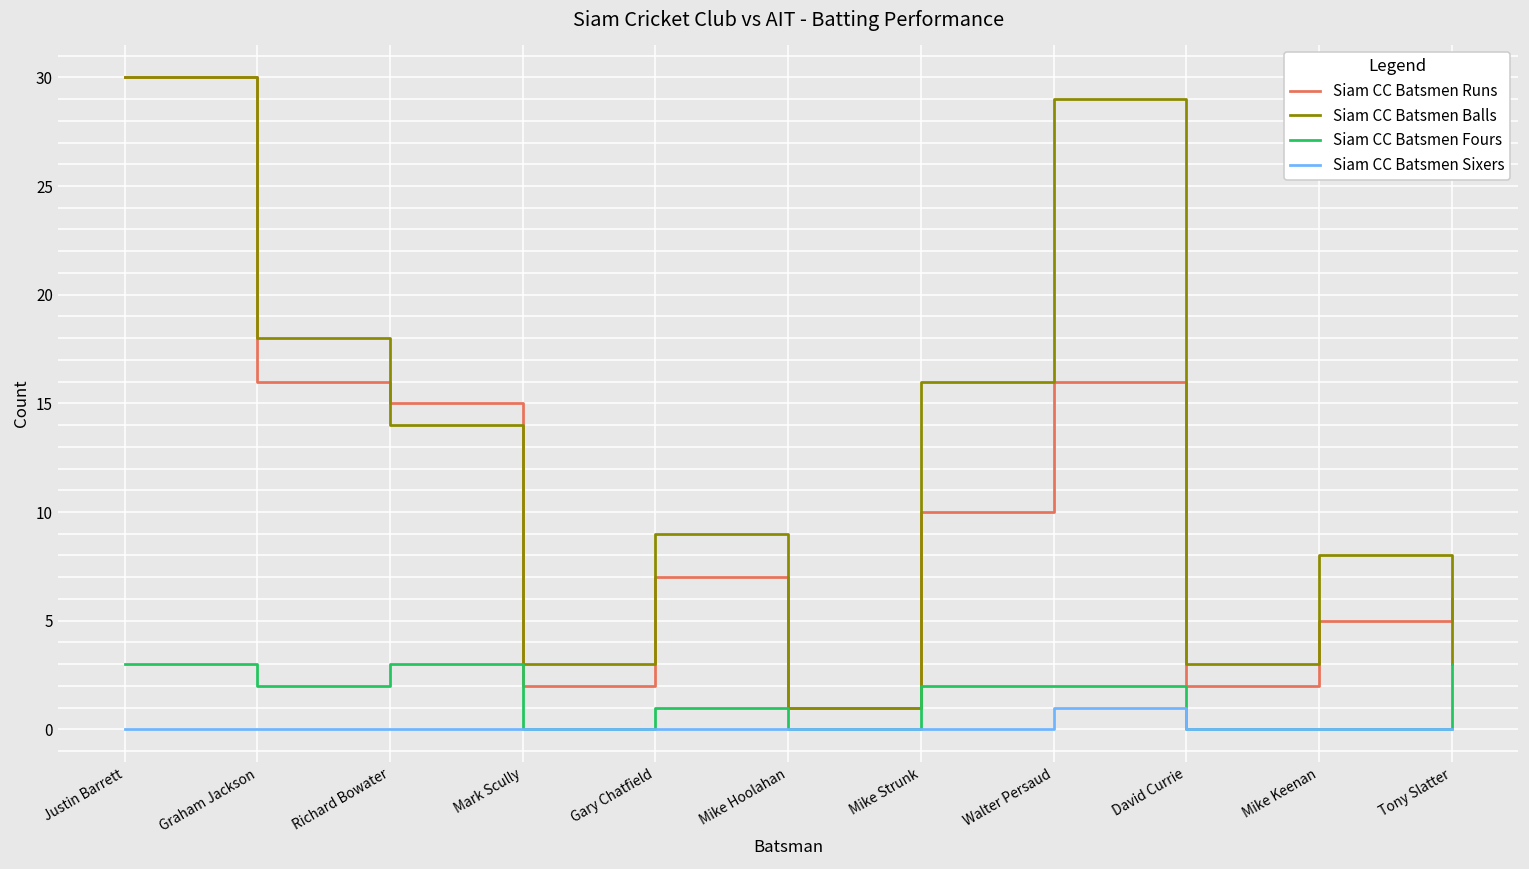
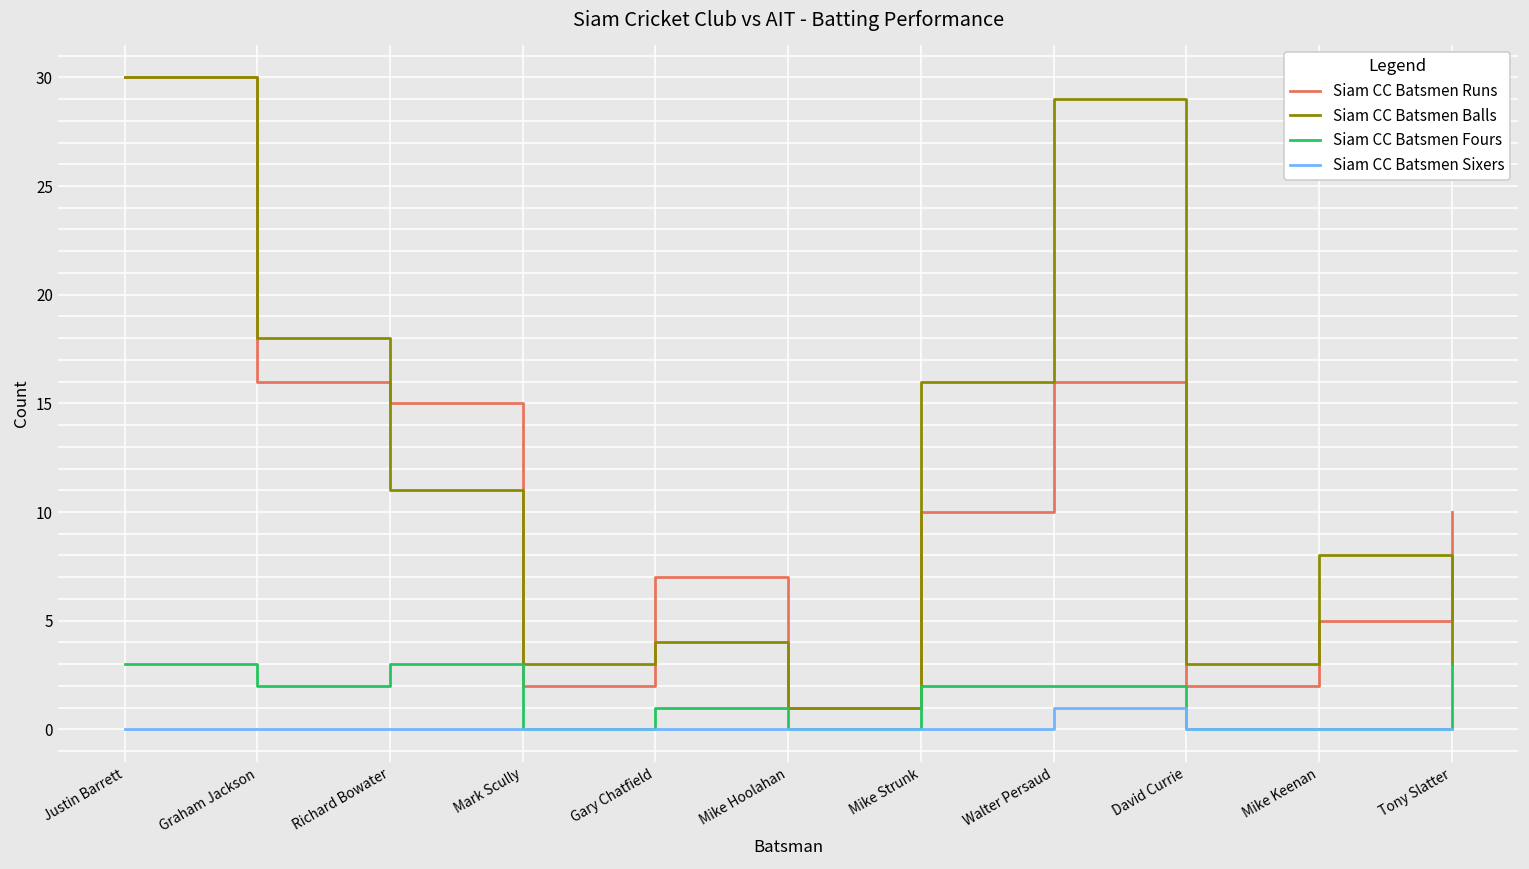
  {
    "Siam CC Batsmen Runs": {
      "Graham Jackson": 16,
      "Richard Bowater": 15,
      "Mark Scully": 2,
      "Gary Chatfield": 7,
      "Mike Strunk": 10,
      "Walter Persaud": 16,
      "David Currie": 2,
      "Mike Keenan": 5,
-     "Tony Slatter": 6
+     "Tony Slatter": 10
    },
    "Siam CC Batsmen Balls": {
      "Graham Jackson": 18,
-     "Richard Bowater": 14,
+     "Richard Bowater": 11,
      "Mark Scully": 3,
-     "Gary Chatfield": 9,
+     "Gary Chatfield": 4,
      "Mike Strunk": 16,
      "Walter Persaud": 29,
      "David Currie": 3,
      "Mike Keenan": 8
    },
    "Siam CC Batsmen Fours": {
      "Justin Barrett": 3,
      "Graham Jackson": 2,
      "Richard Bowater": 3,
      "Gary Chatfield": 1,
      "Mike Strunk": 2,
      "Walter Persaud": 2
    },
    "Siam CC Batsmen Sixers": {
      "Justin Barrett": 0,
      "Graham Jackson": 0,
      "Richard Bowater": 0,
      "Gary Chatfield": 0,
      "Mike Strunk": 0,
      "Walter Persaud": 1,
      "Tony Slatter": 0
    }
  }
